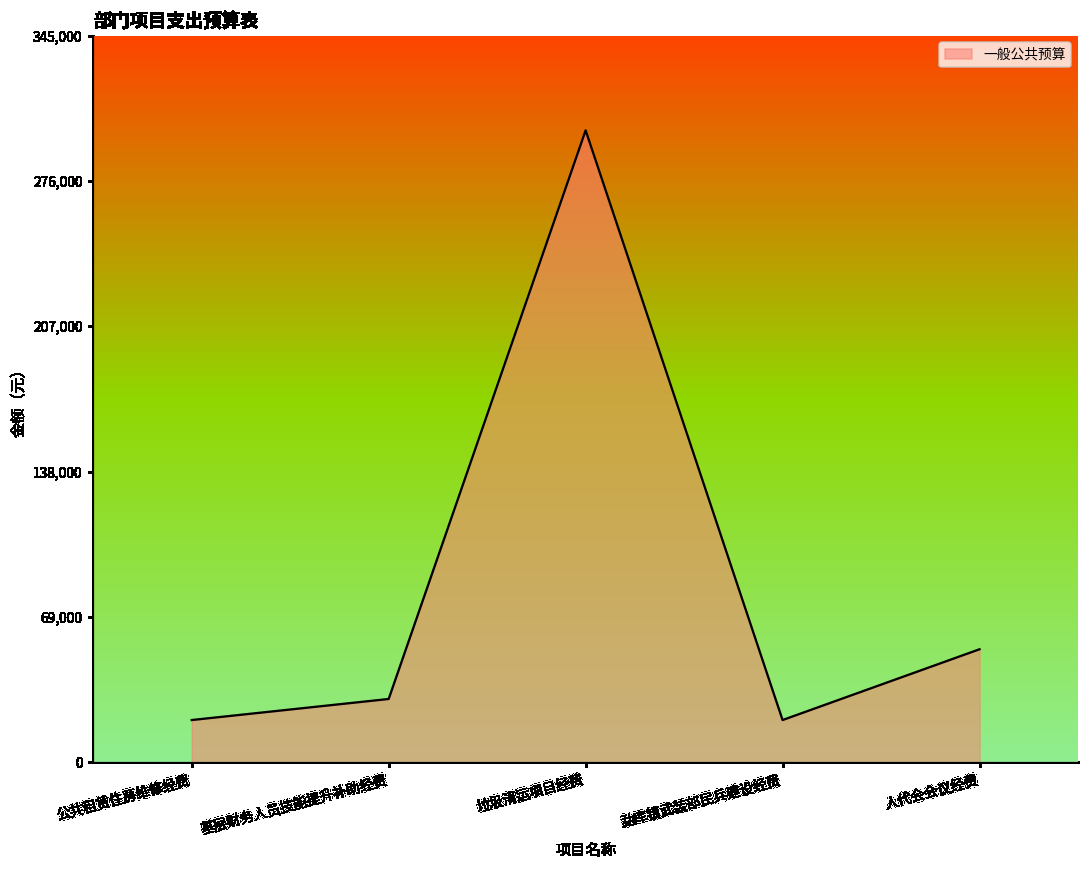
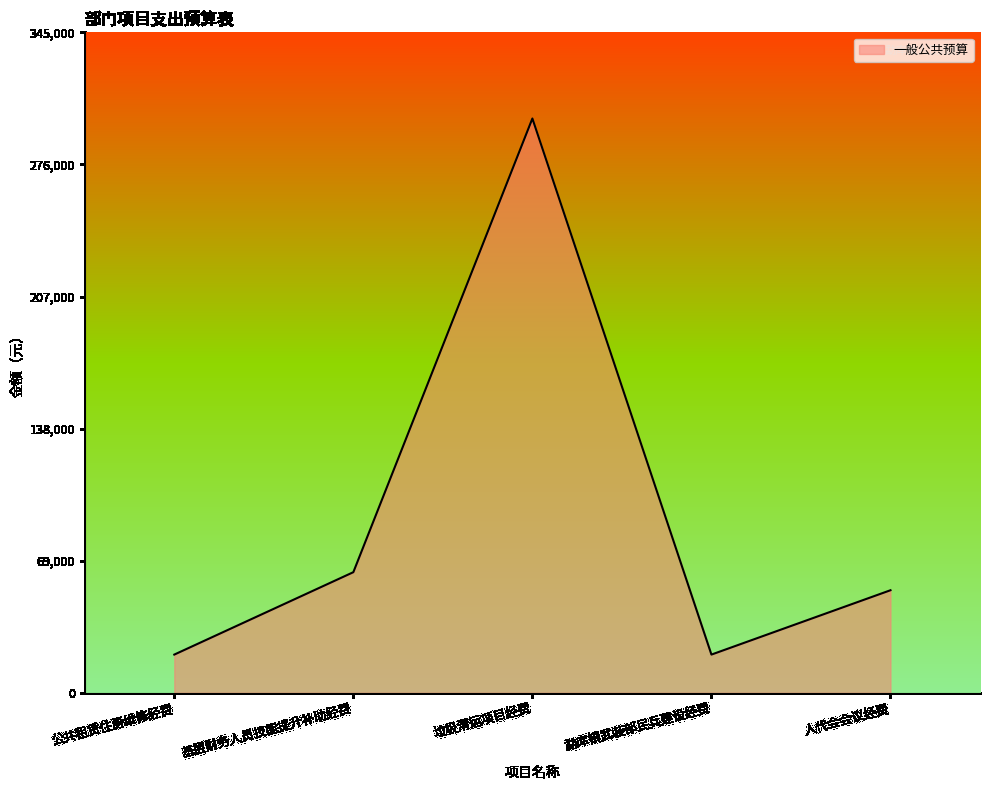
  {
    "公共租赁住房维修经费": "20,000",
-   "基层财务人员技能提升补助经费": "30,000",
+   "基层财务人员技能提升补助经费": "63,000",
    "垃圾清运项目经费": "300,000",
    "勐库镇武装部民兵建设经费": "20,000",
    "人代会会议经费": "54,000"
  }
